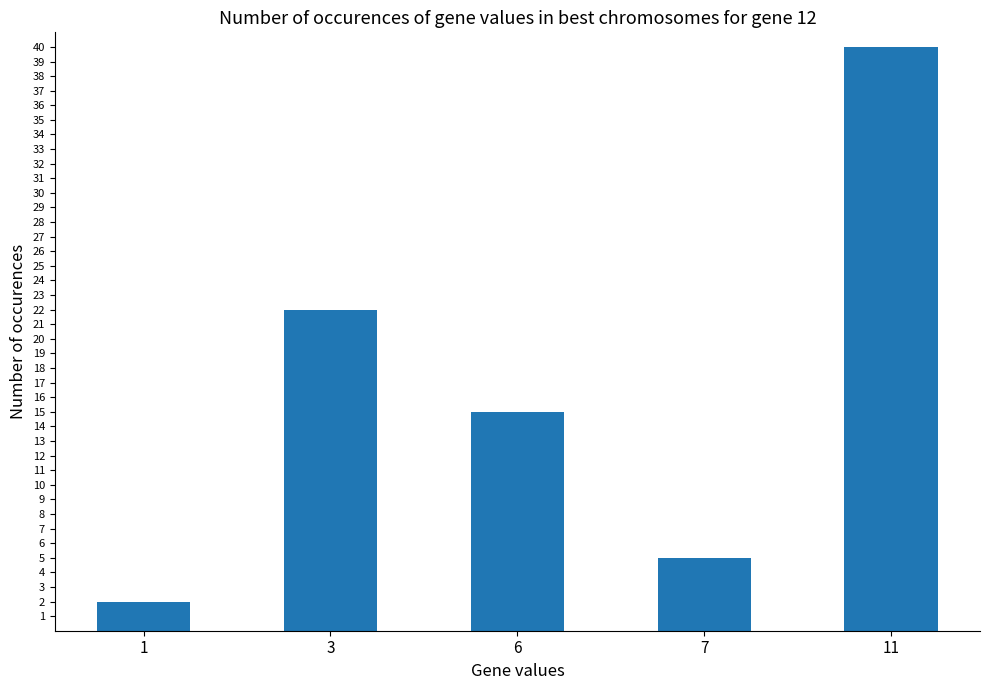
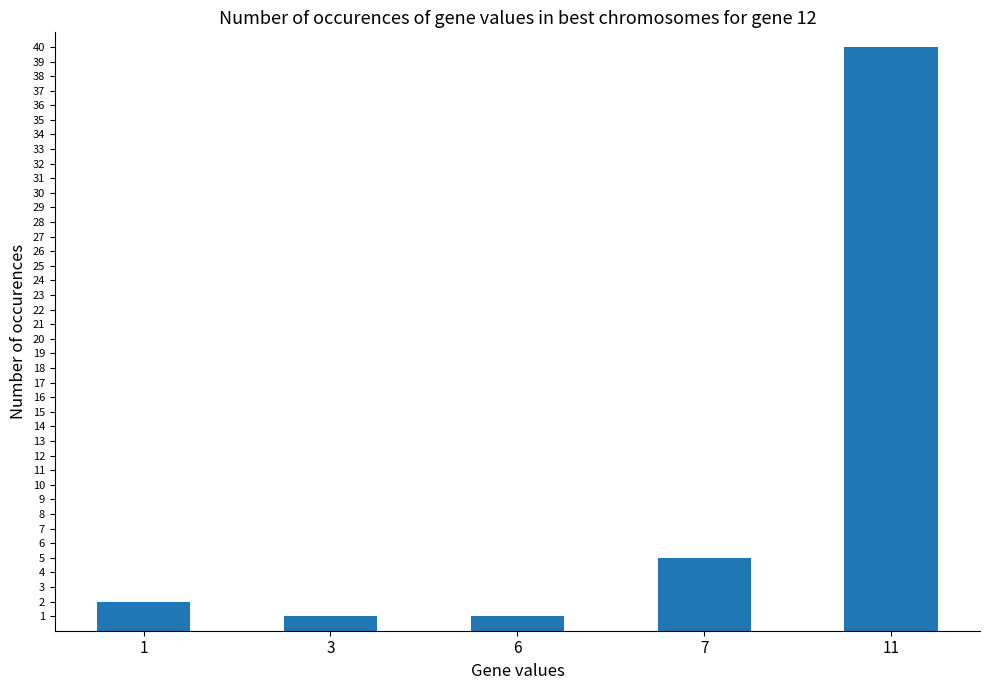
  {
    "1": 2,
-   "3": 22,
-   "6": 15,
+   "3": 1,
+   "6": 1,
    "7": 5,
    "11": 40
  }
